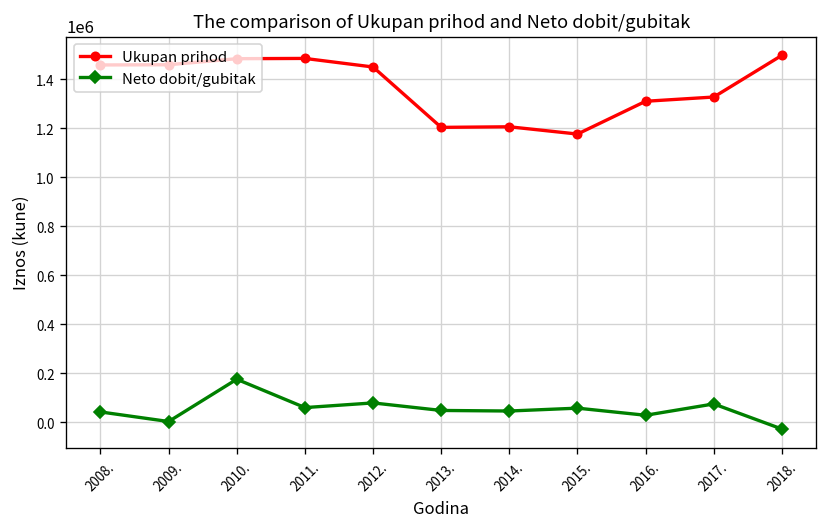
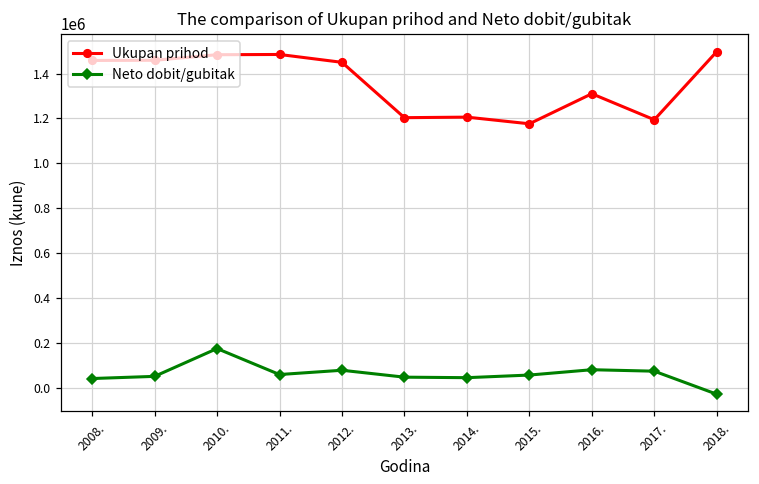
  {
    "Ukupan prihod": {
      "2011.": 1480000,
      "2012.": 1450000,
      "2013.": 1200000,
      "2014.": 1210000,
      "2015.": 1180000,
      "2016.": 1310000,
-     "2017.": 1330000,
+     "2017.": 1190000,
      "2018.": 1500000
    },
    "Neto dobit/gubitak": {
      "2008.": 40000,
-     "2009.": 0,
+     "2009.": 50000,
      "2010.": 170000,
      "2011.": 60000,
      "2012.": 80000,
      "2013.": 50000,
      "2014.": 50000,
      "2015.": 60000,
-     "2016.": 30000,
+     "2016.": 80000,
      "2017.": 70000,
      "2018.": -30000
    }
  }
